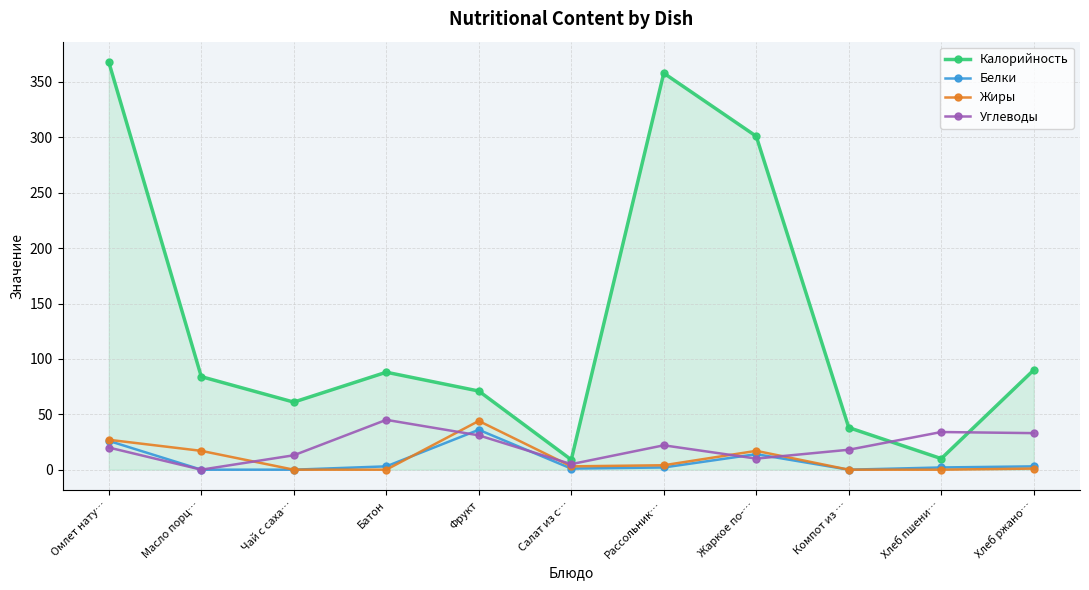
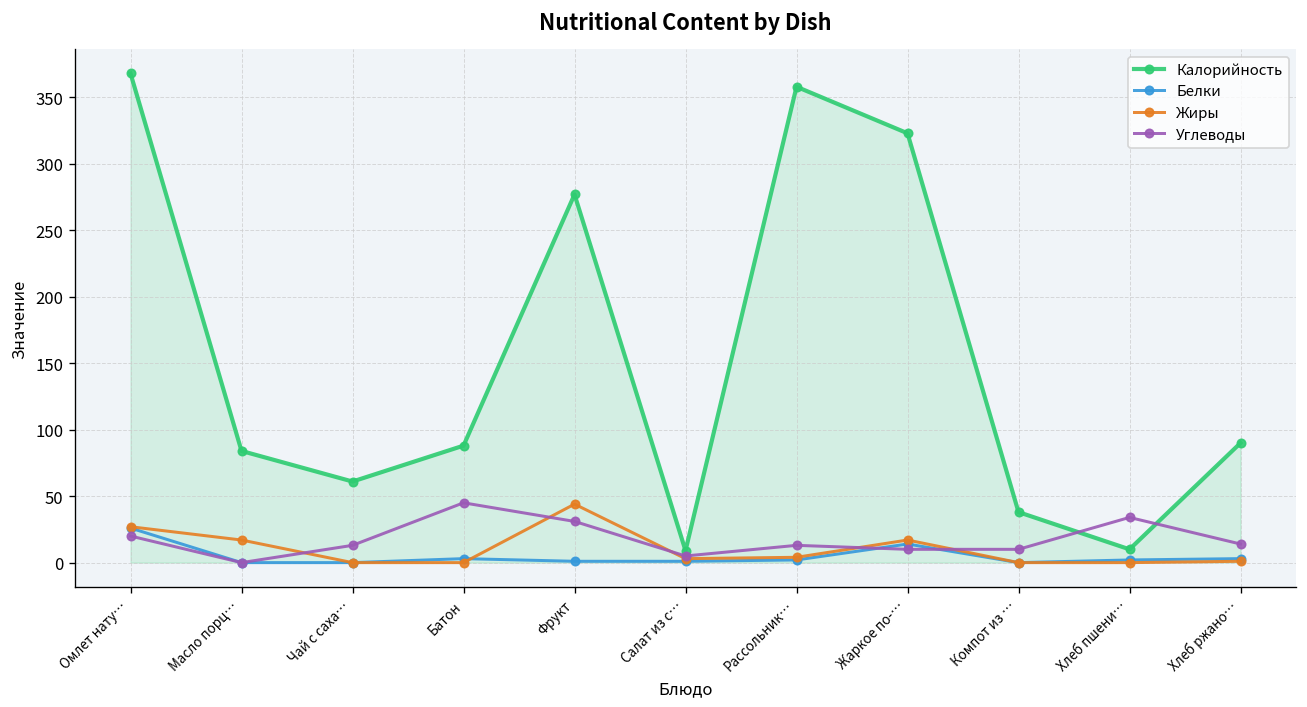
  {
    "Калорийность": {
      "Омлет нату…": 368,
      "Масло порц…": 84,
      "Чай с саха…": 61,
      "Батон": 88,
-     "Фрукт": 71,
+     "Фрукт": 277,
      "Салат из с…": 9,
      "Рассольник…": 358,
-     "Жаркое по-…": 301,
+     "Жаркое по-…": 323,
      "Компот из …": 38,
      "Хлеб пшени…": 10,
      "Хлеб ржано…": 90
    },
    "Белки": {
      "Батон": 3,
-     "Фрукт": 36,
+     "Фрукт": 1,
      "Жаркое по-…": 14
    },
    "Жиры": {
      "Масло порц…": 17,
      "Батон": 0,
      "Фрукт": 44,
      "Жаркое по-…": 17
    },
    "Углеводы": {
      "Омлет нату…": 20,
      "Чай с саха…": 13,
      "Батон": 45,
      "Фрукт": 31,
-     "Рассольник…": 22,
+     "Рассольник…": 13,
      "Жаркое по-…": 10,
-     "Компот из …": 18,
+     "Компот из …": 10,
      "Хлеб пшени…": 34,
-     "Хлеб ржано…": 33
+     "Хлеб ржано…": 14
    }
  }
